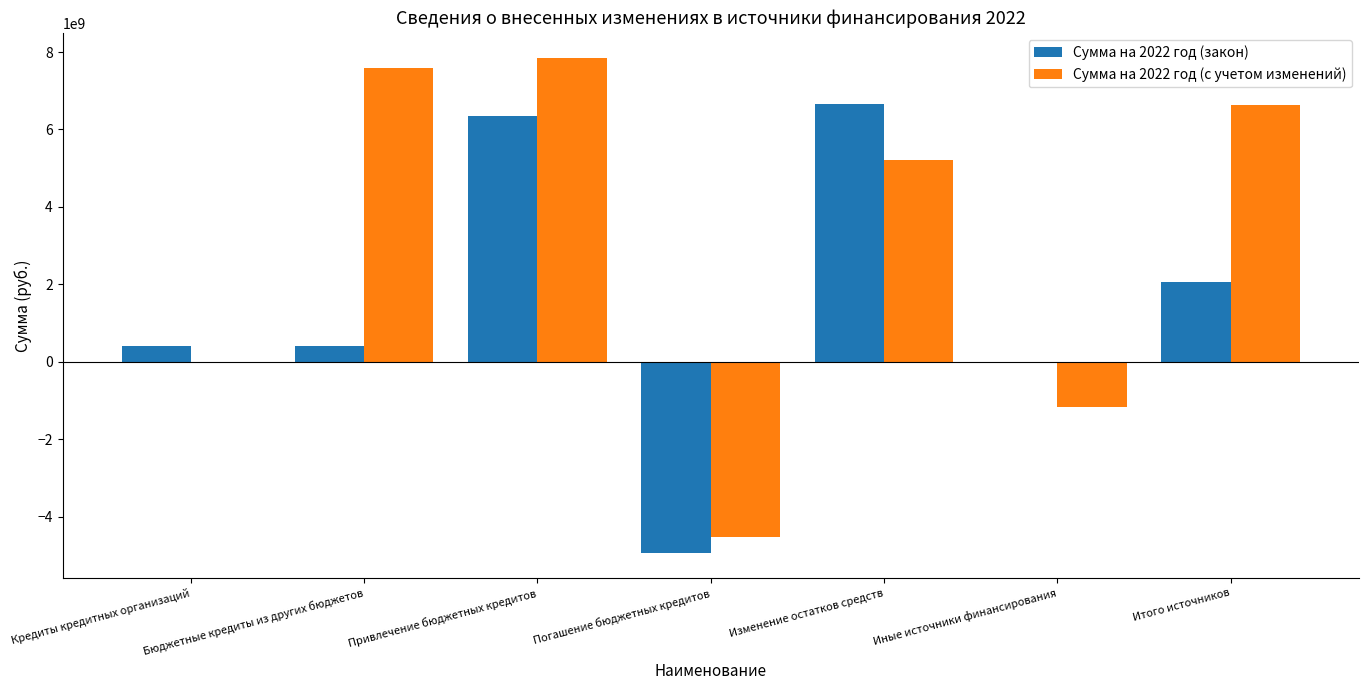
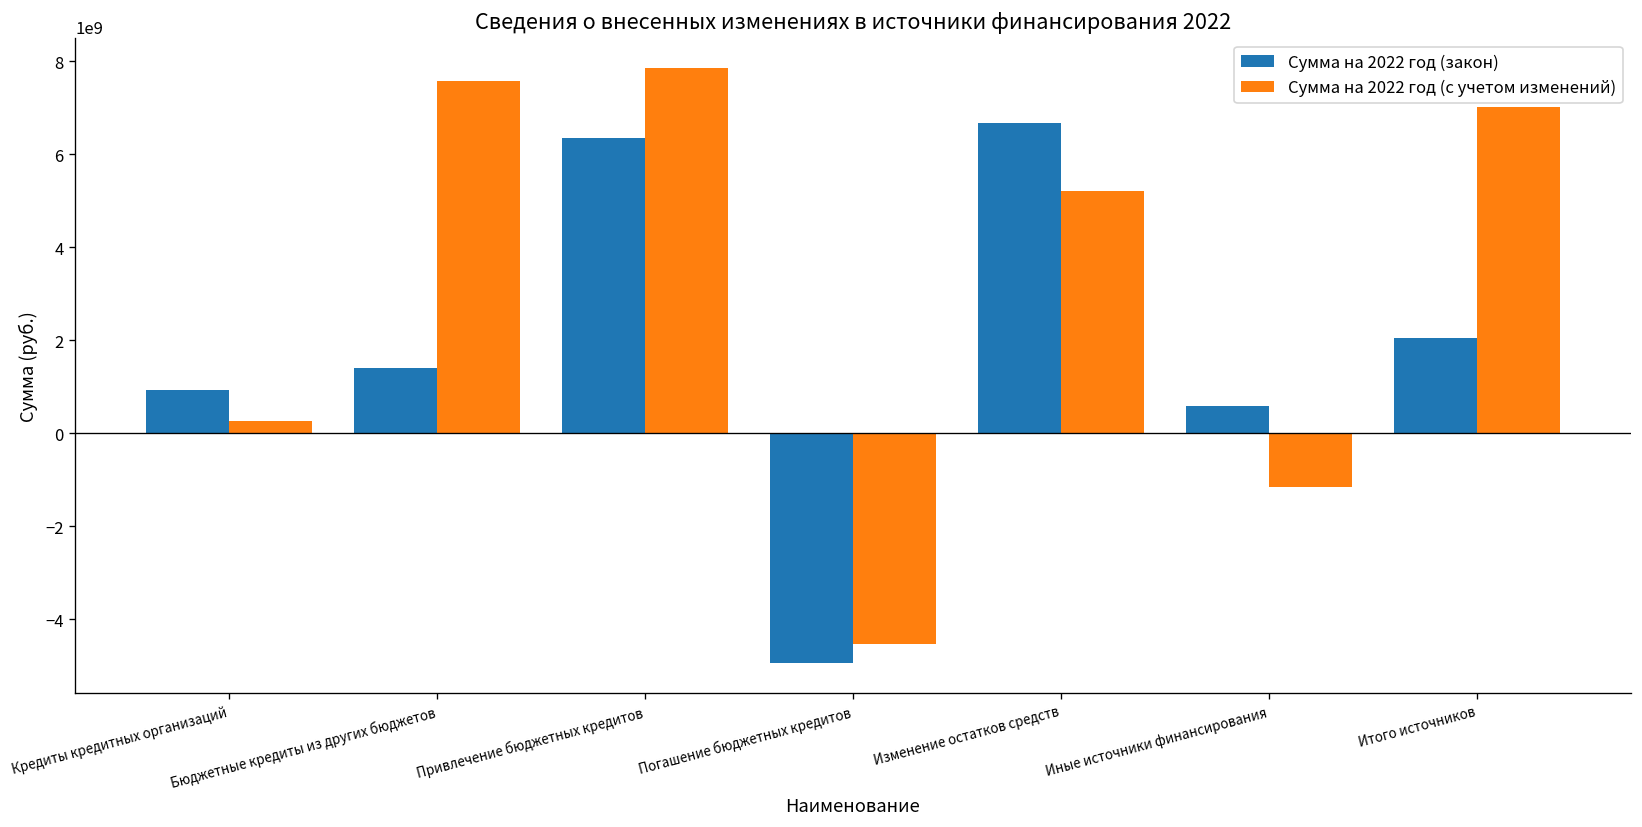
  {
    "Сумма на 2022 год (закон)": {
-     "Кредиты кредитных организаций": 400000000,
-     "Бюджетные кредиты из других бюджетов": 400000000,
+     "Кредиты кредитных организаций": 900000000,
+     "Бюджетные кредиты из других бюджетов": 1400000000,
      "Привлечение бюджетных кредитов": 6300000000,
      "Погашение бюджетных кредитов": -4900000000,
      "Изменение остатков средств": 6700000000,
-     "Иные источники финансирования": 0,
+     "Иные источники финансирования": 600000000,
      "Итого источников": 2100000000
    },
    "Сумма на 2022 год (с учетом изменений)": {
-     "Кредиты кредитных организаций": 0,
+     "Кредиты кредитных организаций": 300000000,
      "Бюджетные кредиты из других бюджетов": 7600000000,
      "Привлечение бюджетных кредитов": 7900000000,
      "Погашение бюджетных кредитов": -4500000000,
      "Изменение остатков средств": 5200000000,
      "Иные источники финансирования": -1200000000,
-     "Итого источников": 6600000000
+     "Итого источников": 7000000000
    }
  }
